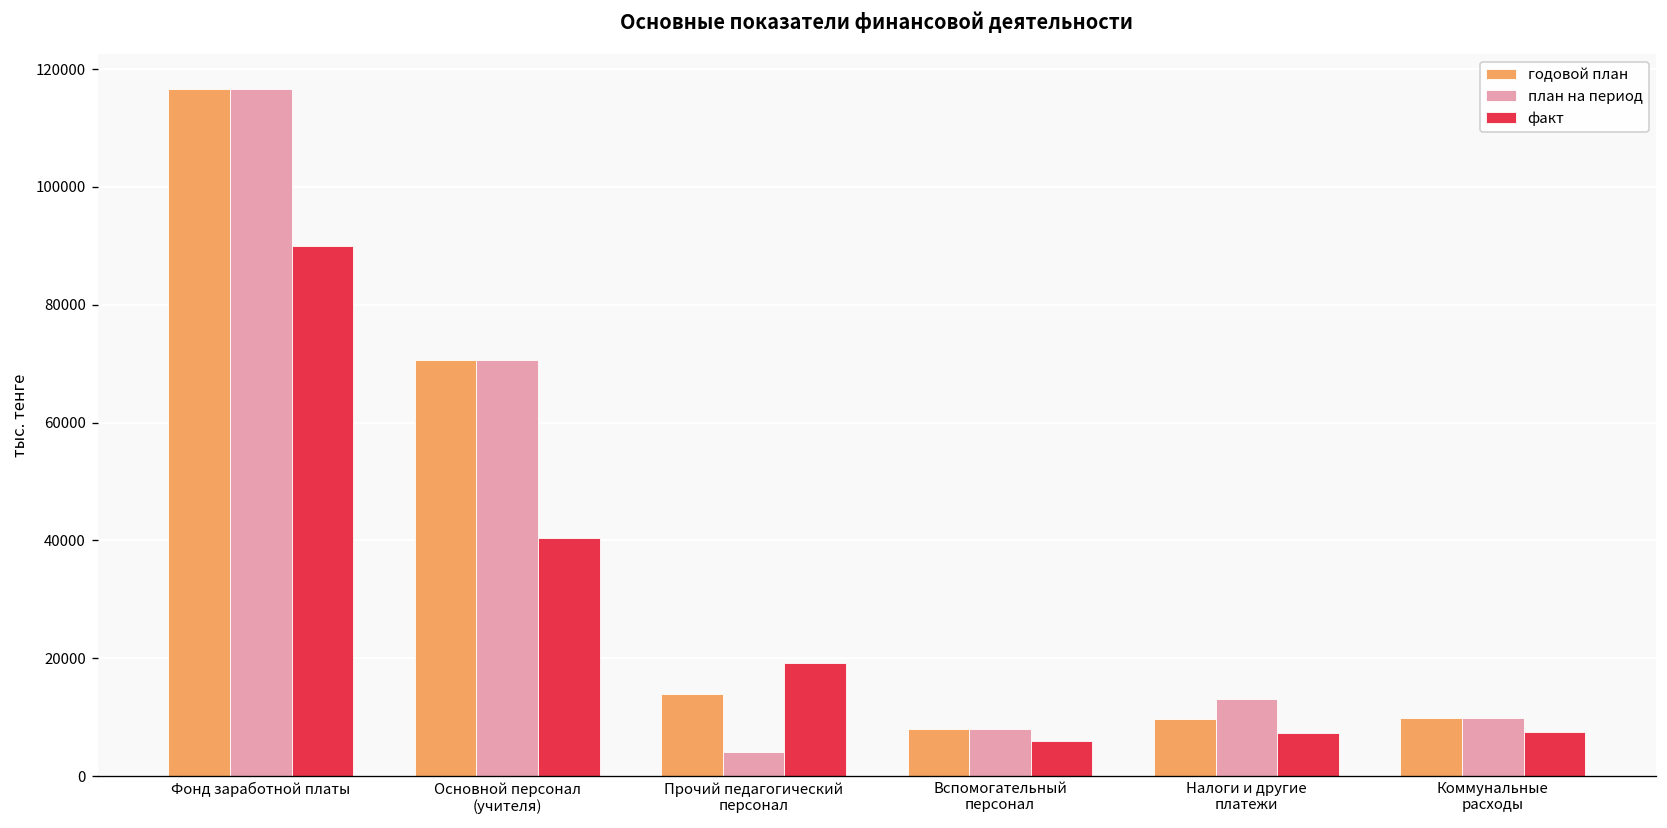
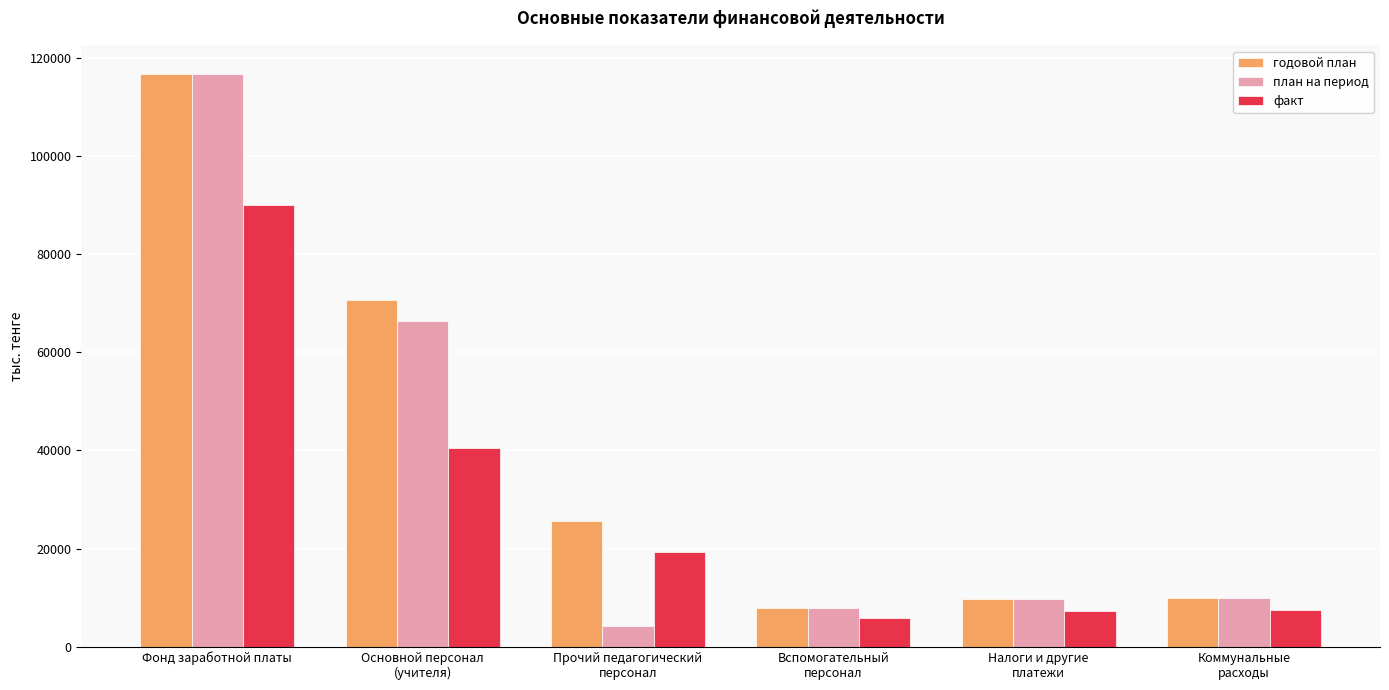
  {
    "годовой план": {
      "Фонд заработной платы": 117000,
      "Основной персонал (учителя)": 71000,
-     "Прочий педагогический персонал": 14000,
+     "Прочий педагогический персонал": 26000,
      "Вспомогательный персонал": 8000,
      "Налоги и другие платежи": 10000,
      "Коммунальные расходы": 10000
    },
    "план на период": {
      "Фонд заработной платы": 117000,
-     "Основной персонал (учителя)": 71000,
+     "Основной персонал (учителя)": 66000,
      "Прочий педагогический персонал": 4000,
      "Вспомогательный персонал": 8000,
-     "Налоги и другие платежи": 13000,
+     "Налоги и другие платежи": 10000,
      "Коммунальные расходы": 10000
    },
    "факт": {
      "Фонд заработной платы": 90000,
      "Основной персонал (учителя)": 40000,
      "Прочий педагогический персонал": 19000,
      "Вспомогательный персонал": 6000,
      "Налоги и другие платежи": 7000,
      "Коммунальные расходы": 7000
    }
  }
